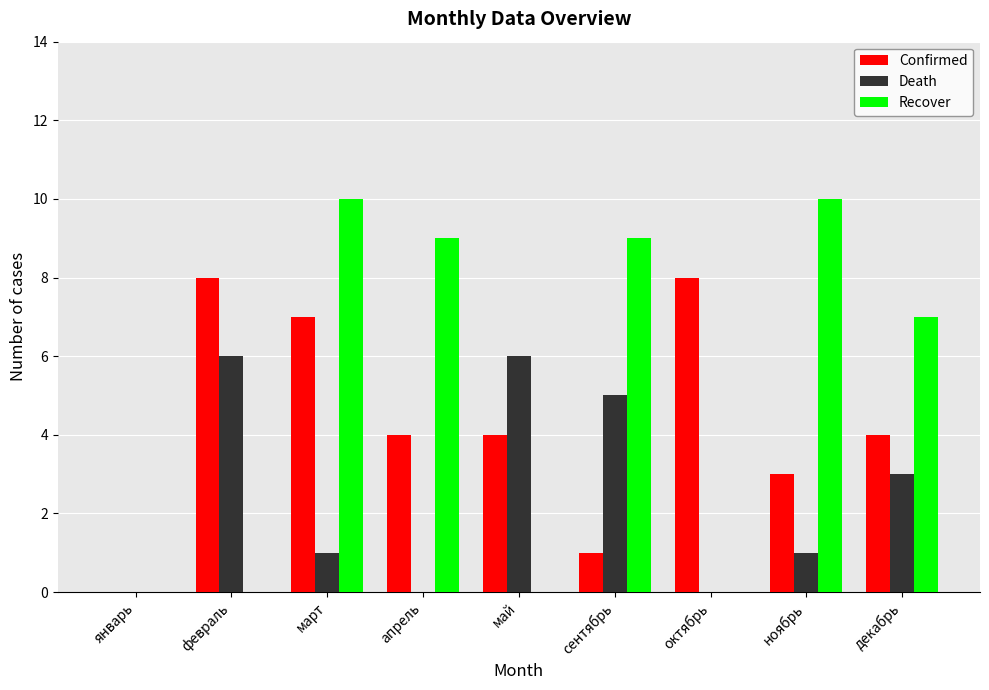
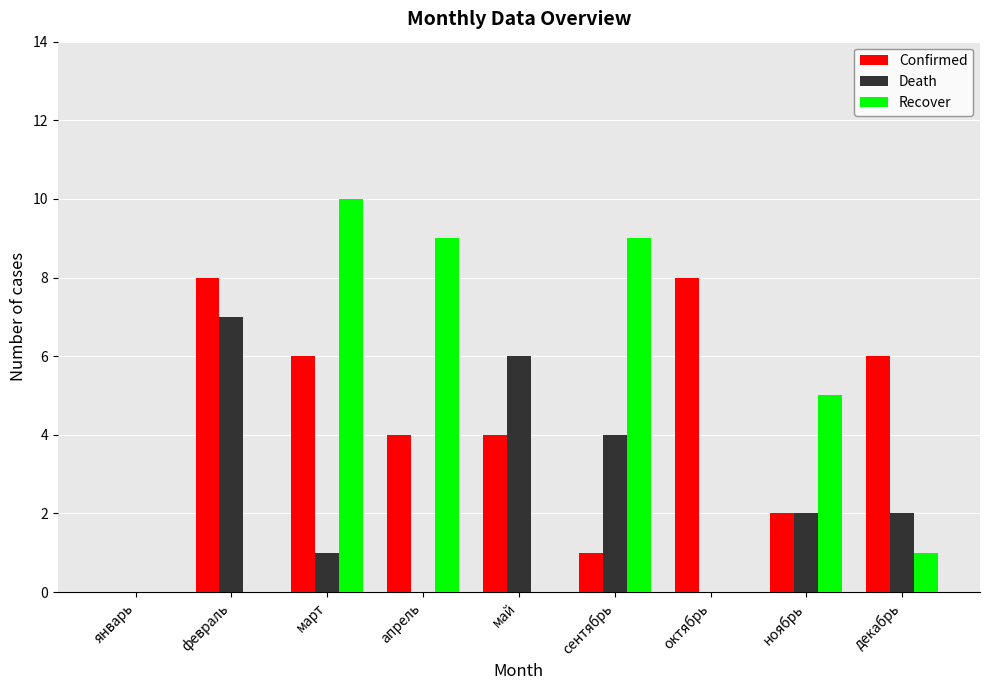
  {
    "Confirmed": {
      "январь": 0,
      "февраль": 8,
-     "март": 7,
+     "март": 6,
      "апрель": 4,
      "май": 4,
      "сентябрь": 1,
      "октябрь": 8,
-     "ноябрь": 3,
-     "декабрь": 4
+     "ноябрь": 2,
+     "декабрь": 6
    },
    "Death": {
      "январь": 0,
-     "февраль": 6,
+     "февраль": 7,
      "март": 1,
      "апрель": 0,
      "май": 6,
-     "сентябрь": 5,
+     "сентябрь": 4,
      "октябрь": 0,
-     "ноябрь": 1,
-     "декабрь": 3
+     "ноябрь": 2,
+     "декабрь": 2
    },
    "Recover": {
      "январь": 0,
      "февраль": 0,
      "март": 10,
      "апрель": 9,
      "май": 0,
      "сентябрь": 9,
      "октябрь": 0,
-     "ноябрь": 10,
-     "декабрь": 7
+     "ноябрь": 5,
+     "декабрь": 1
    }
  }
